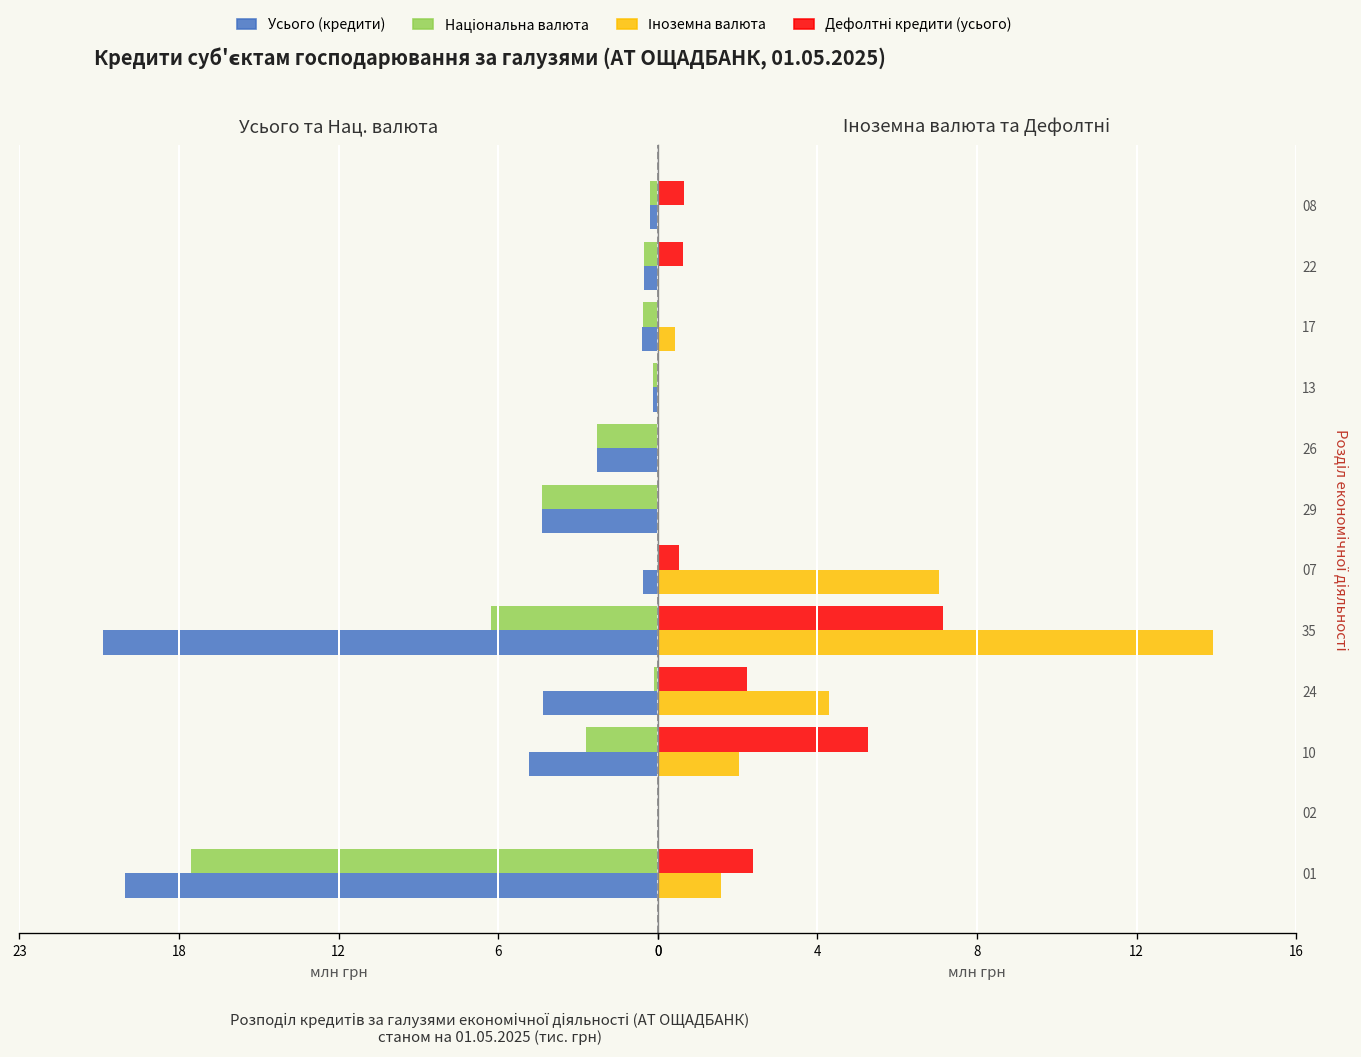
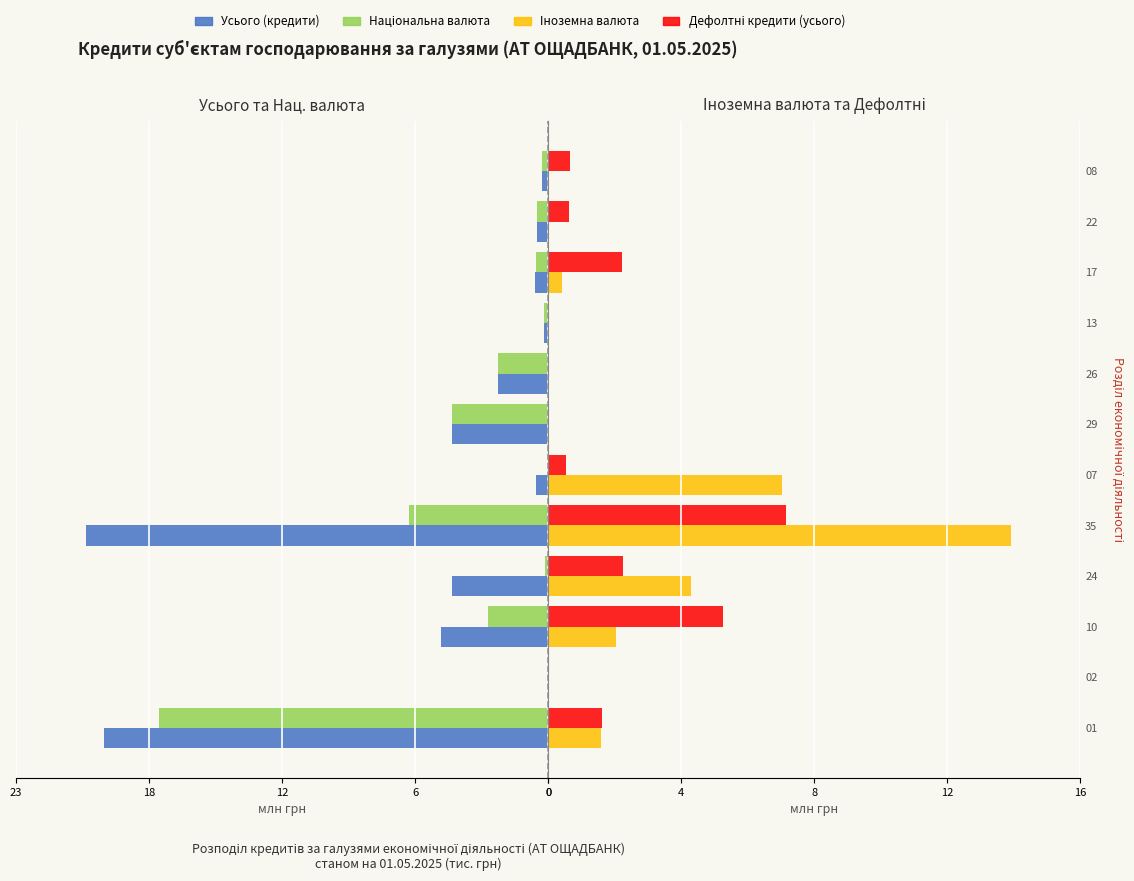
  {
    "Іноземна валюта та Дефолтні": {
      "Іноземна валюта": {
        "08": 0.0,
        "22": 0.0,
        "17": 0.4,
        "13": 0.0,
        "26": 0.0,
        "29": 0.0,
        "07": 7.2,
        "35": 14.2,
        "24": 4.4,
        "10": 2.1,
        "02": 0.0,
        "01": 1.6
      },
      "Дефолтні кредити (усього)": {
        "08": 0.7,
        "22": 0.6,
-       "17": 0.0,
+       "17": 2.3,
        "26": 0.0,
        "29": 0.0,
        "07": 0.5,
        "35": 7.3,
        "24": 2.3,
        "10": 5.4,
-       "01": 2.4
+       "01": 1.7
      }
    }
  }
